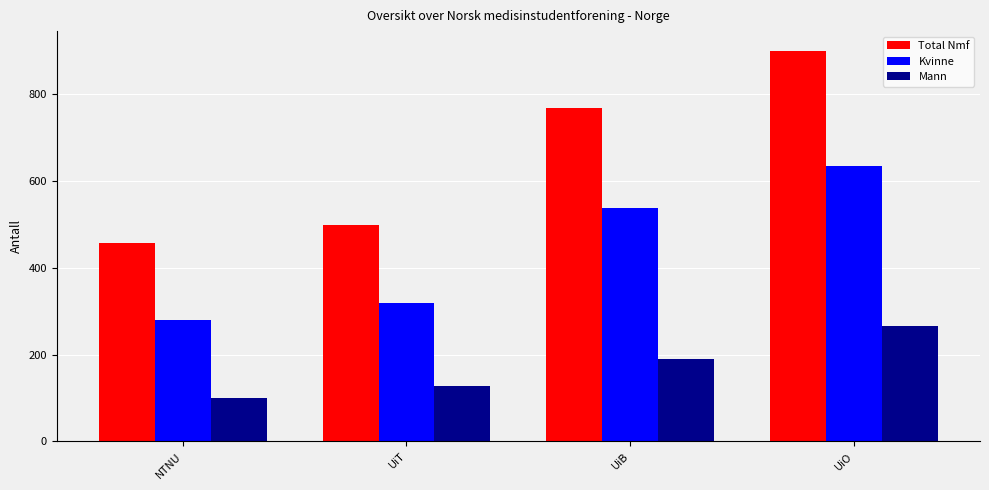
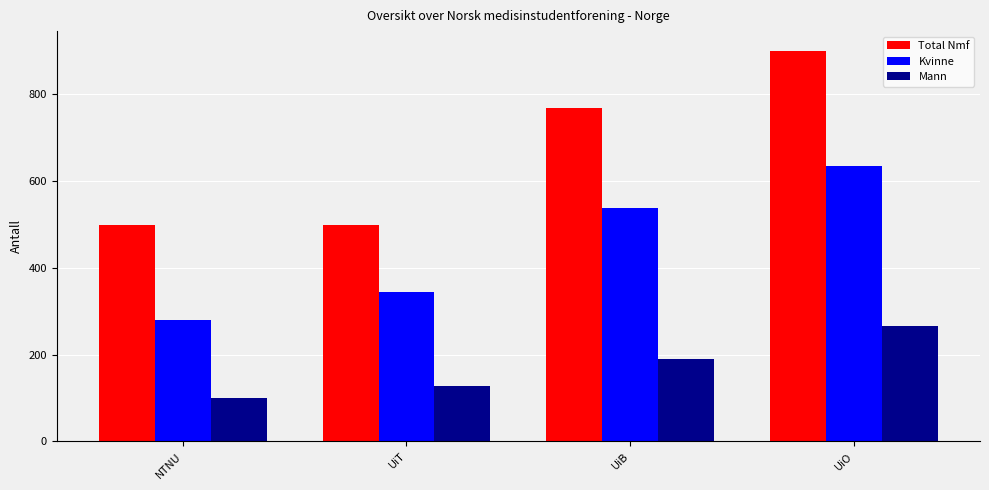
  {
    "Total Nmf": {
-     "NTNU": 460,
+     "NTNU": 500,
      "UiT": 500,
      "UiB": 770,
      "UiO": 900
    },
    "Kvinne": {
      "NTNU": 280,
-     "UiT": 320,
+     "UiT": 350,
      "UiB": 540,
      "UiO": 630
    },
    "Mann": {
      "NTNU": 100,
      "UiT": 130,
      "UiB": 190,
      "UiO": 270
    }
  }
